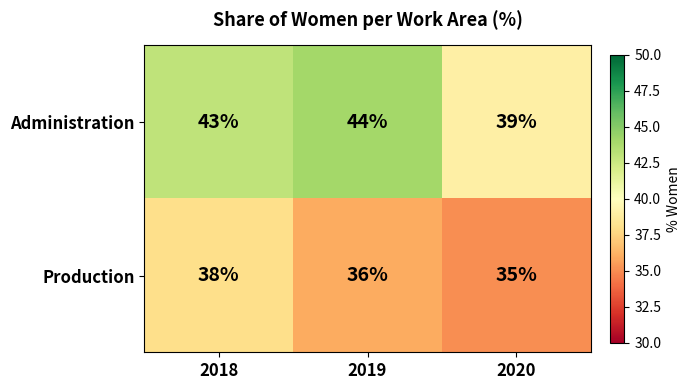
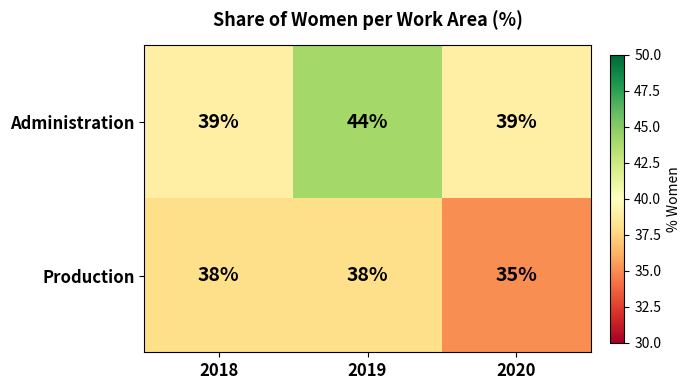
  {
    "Administration": {
-     "2018": "43%",
+     "2018": "39%",
      "2019": "44%",
      "2020": "39%"
    },
    "Production": {
      "2018": "38%",
-     "2019": "36%",
+     "2019": "38%",
      "2020": "35%"
    }
  }
